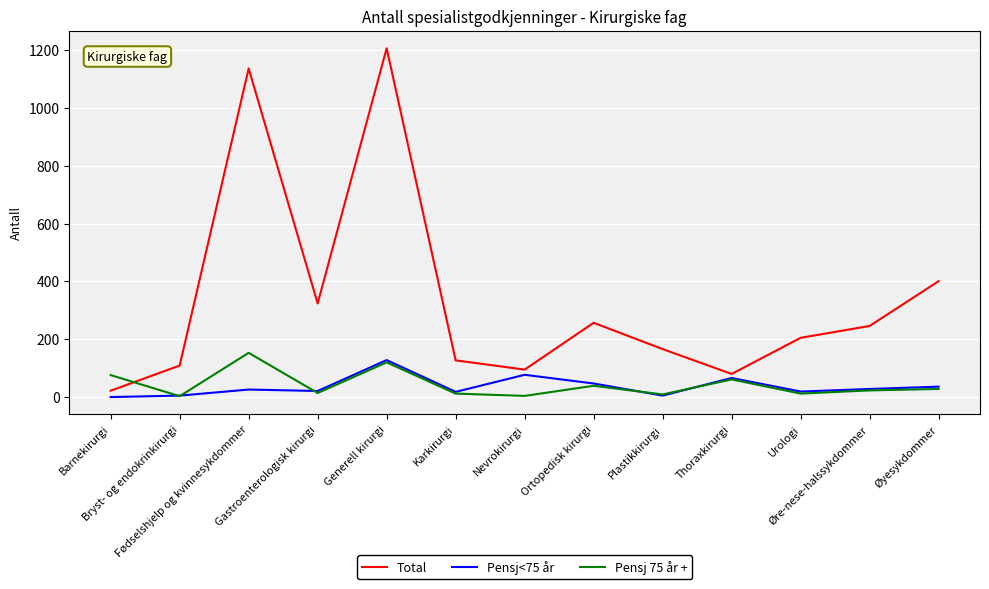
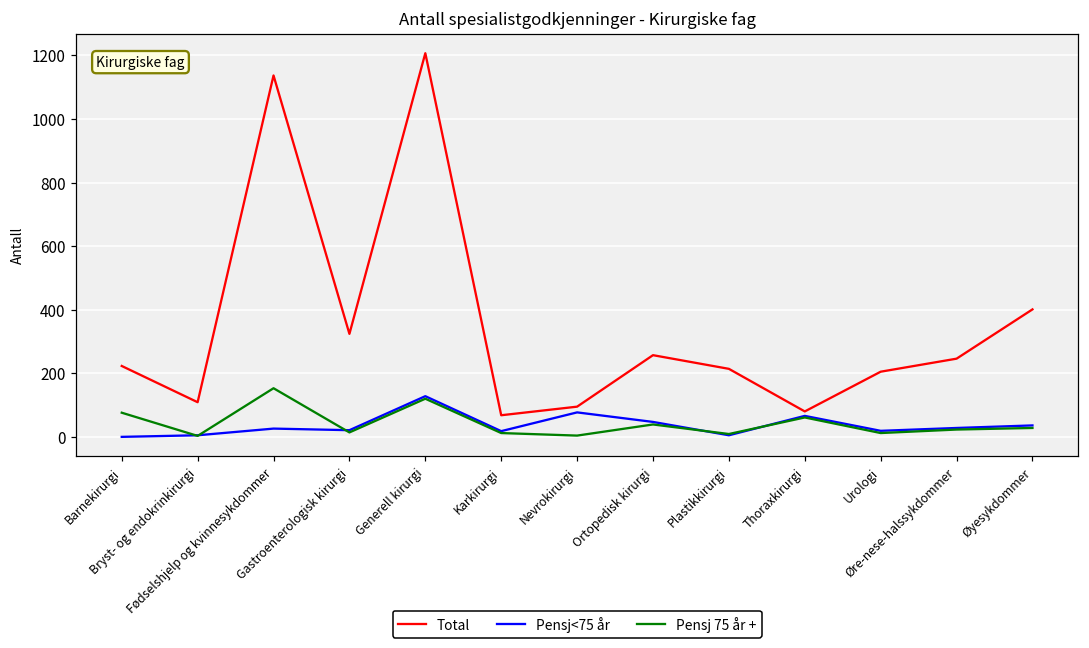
  {
    "Total": {
-     "Barnekirurgi": 20,
+     "Barnekirurgi": 220,
      "Bryst- og endokrinkirurgi": 110,
      "Fødselshjelp og kvinnesykdommer": 1140,
      "Gastroenterologisk kirurgi": 320,
      "Generell kirurgi": 1210,
-     "Karkirurgi": 130,
+     "Karkirurgi": 70,
      "Nevrokirurgi": 100,
      "Ortopedisk kirurgi": 260,
-     "Plastikkirurgi": 170,
+     "Plastikkirurgi": 210,
      "Thoraxkirurgi": 80,
      "Urologi": 210,
      "Øre-nese-halssykdommer": 250,
      "Øyesykdommer": 400
    },
    "Pensj<75 år": {
      "Barnekirurgi": 0,
      "Fødselshjelp og kvinnesykdommer": 30,
      "Nevrokirurgi": 80
    },
    "Pensj 75 år +": {
      "Barnekirurgi": 80,
      "Fødselshjelp og kvinnesykdommer": 150,
      "Nevrokirurgi": 0
    }
  }
